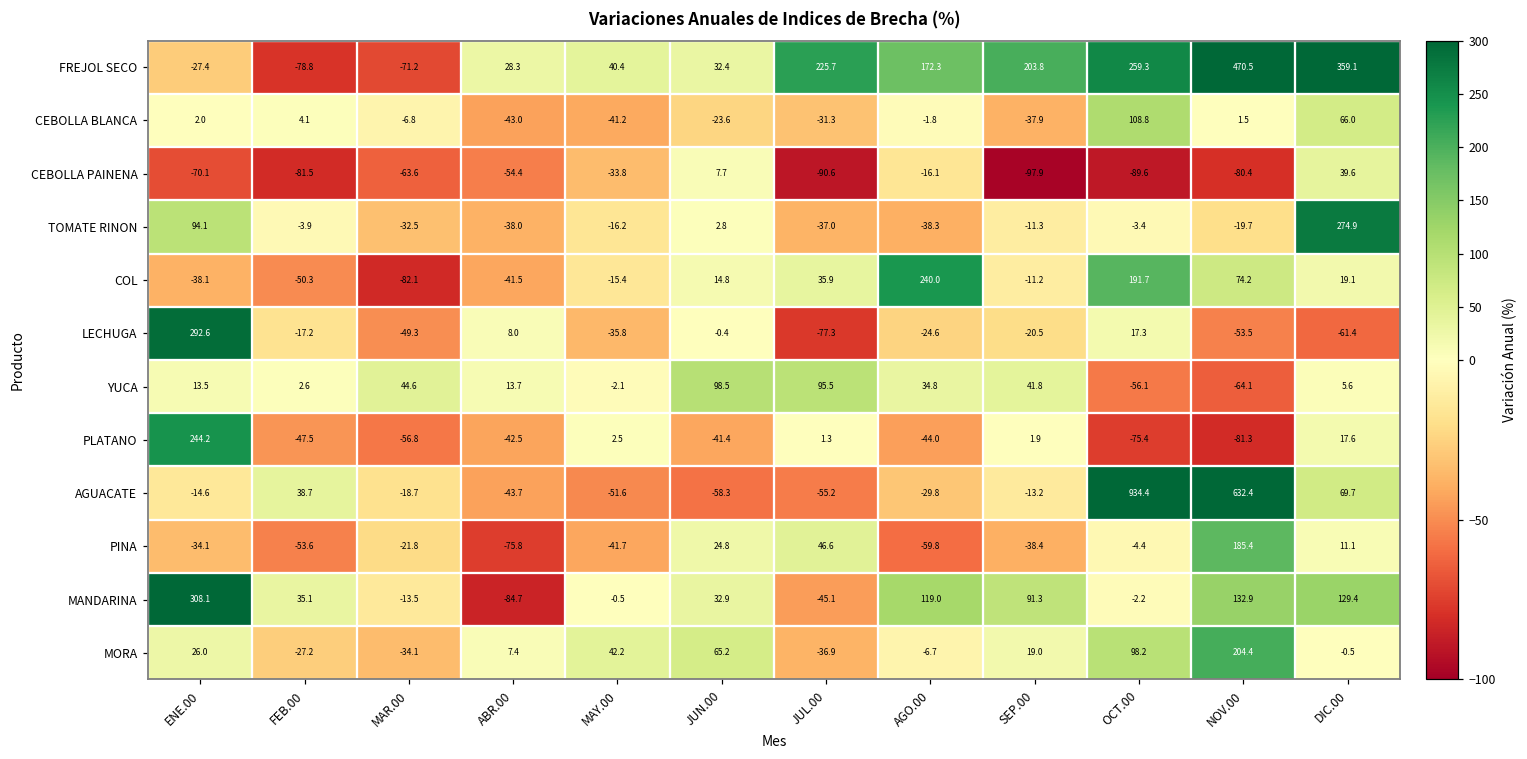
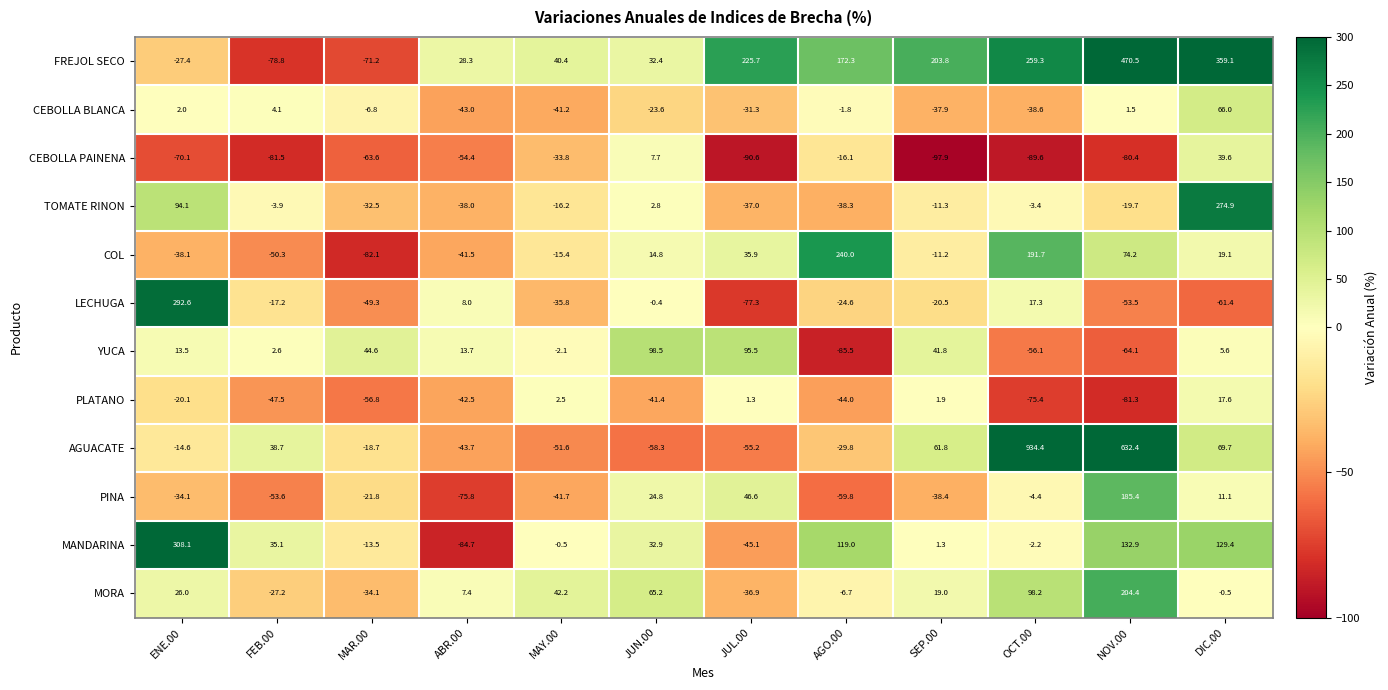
  {
    "FREJOL SECO": {
      "ENE.00": -27.4,
      "FEB.00": -78.8,
      "MAR.00": -71.2,
      "ABR.00": 28.3,
      "MAY.00": 40.4,
      "JUN.00": 32.4,
      "JUL.00": 225.7,
      "AGO.00": 172.3,
      "SEP.00": 203.8,
      "OCT.00": 259.3,
      "NOV.00": 470.5,
      "DIC.00": 359.1
    },
    "CEBOLLA BLANCA": {
      "ENE.00": 2.0,
      "FEB.00": 4.1,
      "MAR.00": -6.8,
      "ABR.00": -43.0,
      "MAY.00": -41.2,
      "JUN.00": -23.6,
      "JUL.00": -31.3,
      "AGO.00": -1.8,
      "SEP.00": -37.9,
-     "OCT.00": 108.8,
+     "OCT.00": -38.6,
      "NOV.00": 1.5,
      "DIC.00": 66.0
    },
    "CEBOLLA PAINENA": {
      "ENE.00": -70.1,
      "FEB.00": -81.5,
      "MAR.00": -63.6,
      "ABR.00": -54.4,
      "MAY.00": -33.8,
      "JUN.00": 7.7,
      "JUL.00": -90.6,
      "AGO.00": -16.1,
      "SEP.00": -97.9,
      "OCT.00": -89.6,
      "NOV.00": -80.4,
      "DIC.00": 39.6
    },
    "TOMATE RINON": {
      "ENE.00": 94.1,
      "FEB.00": -3.9,
      "MAR.00": -32.5,
      "ABR.00": -38.0,
      "MAY.00": -16.2,
      "JUN.00": 2.8,
      "JUL.00": -37.0,
      "AGO.00": -38.3,
      "SEP.00": -11.3,
      "OCT.00": -3.4,
      "NOV.00": -19.7,
      "DIC.00": 274.9
    },
    "COL": {
      "ENE.00": -38.1,
      "FEB.00": -50.3,
      "MAR.00": -82.1,
      "ABR.00": -41.5,
      "MAY.00": -15.4,
      "JUN.00": 14.8,
      "JUL.00": 35.9,
      "AGO.00": 240.0,
      "SEP.00": -11.2,
      "OCT.00": 191.7,
      "NOV.00": 74.2,
      "DIC.00": 19.1
    },
    "LECHUGA": {
      "ENE.00": 292.6,
      "FEB.00": -17.2,
      "MAR.00": -49.3,
      "ABR.00": 8.0,
      "MAY.00": -35.8,
      "JUN.00": -0.4,
      "JUL.00": -77.3,
      "AGO.00": -24.6,
      "SEP.00": -20.5,
      "OCT.00": 17.3,
      "NOV.00": -53.5,
      "DIC.00": -61.4
    },
    "YUCA": {
      "ENE.00": 13.5,
      "FEB.00": 2.6,
      "MAR.00": 44.6,
      "ABR.00": 13.7,
      "MAY.00": -2.1,
      "JUN.00": 98.5,
      "JUL.00": 95.5,
-     "AGO.00": 34.8,
+     "AGO.00": -85.5,
      "SEP.00": 41.8,
      "OCT.00": -56.1,
      "NOV.00": -64.1,
      "DIC.00": 5.6
    },
    "PLATANO": {
-     "ENE.00": 244.2,
+     "ENE.00": -20.1,
      "FEB.00": -47.5,
      "MAR.00": -56.8,
      "ABR.00": -42.5,
      "MAY.00": 2.5,
      "JUN.00": -41.4,
      "JUL.00": 1.3,
      "AGO.00": -44.0,
      "SEP.00": 1.9,
      "OCT.00": -75.4,
      "NOV.00": -81.3,
      "DIC.00": 17.6
    },
    "AGUACATE": {
      "ENE.00": -14.6,
      "FEB.00": 38.7,
      "MAR.00": -18.7,
      "ABR.00": -43.7,
      "MAY.00": -51.6,
      "JUN.00": -58.3,
      "JUL.00": -55.2,
      "AGO.00": -29.8,
-     "SEP.00": -13.2,
+     "SEP.00": 61.8,
      "OCT.00": 934.4,
      "NOV.00": 632.4,
      "DIC.00": 69.7
    },
    "PINA": {
      "ENE.00": -34.1,
      "FEB.00": -53.6,
      "MAR.00": -21.8,
      "ABR.00": -75.8,
      "MAY.00": -41.7,
      "JUN.00": 24.8,
      "JUL.00": 46.6,
      "AGO.00": -59.8,
      "SEP.00": -38.4,
      "OCT.00": -4.4,
      "NOV.00": 185.4,
      "DIC.00": 11.1
    },
    "MANDARINA": {
      "ENE.00": 308.1,
      "FEB.00": 35.1,
      "MAR.00": -13.5,
      "ABR.00": -84.7,
      "MAY.00": -0.5,
      "JUN.00": 32.9,
      "JUL.00": -45.1,
      "AGO.00": 119.0,
-     "SEP.00": 91.3,
+     "SEP.00": 1.3,
      "OCT.00": -2.2,
      "NOV.00": 132.9,
      "DIC.00": 129.4
    },
    "MORA": {
      "ENE.00": 26.0,
      "FEB.00": -27.2,
      "MAR.00": -34.1,
      "ABR.00": 7.4,
      "MAY.00": 42.2,
      "JUN.00": 65.2,
      "JUL.00": -36.9,
      "AGO.00": -6.7,
      "SEP.00": 19.0,
      "OCT.00": 98.2,
      "NOV.00": 204.4,
      "DIC.00": -0.5
    }
  }
